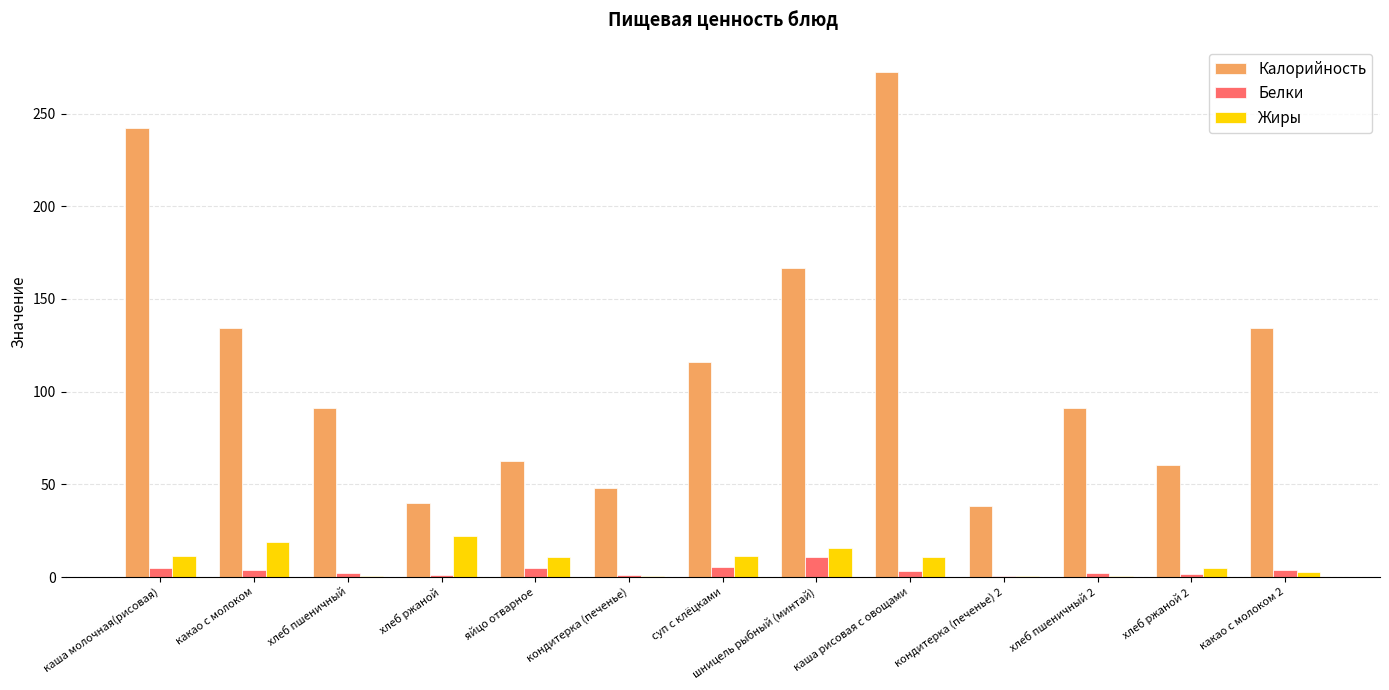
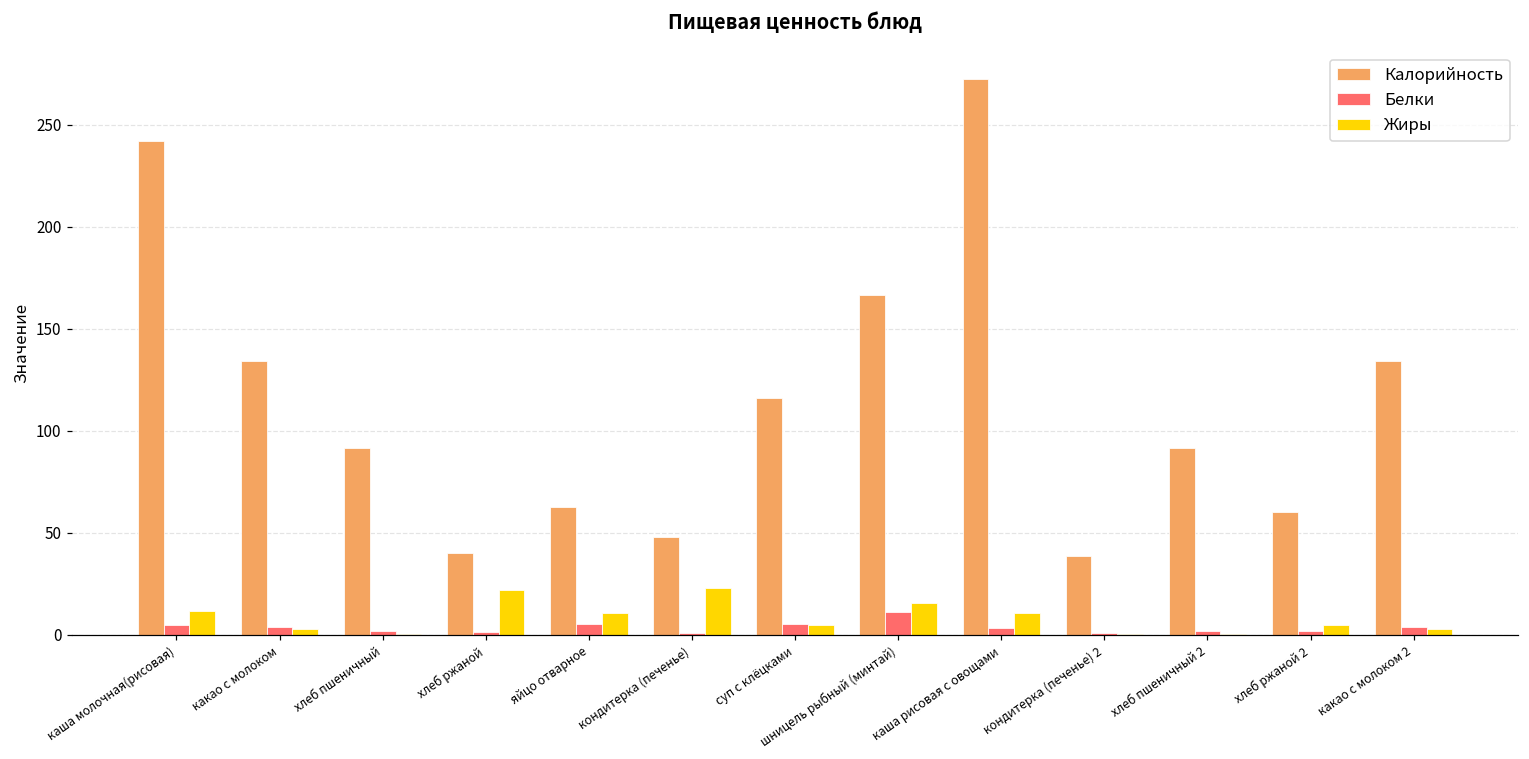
  {
    "Жиры": {
      "каша молочная(рисовая)": 12,
-     "какао с молоком": 19,
+     "какао с молоком": 3,
      "хлеб ржаной": 22,
      "яйцо отварное": 11,
-     "кондитерка (печенье)": 0,
-     "суп с клёцками": 11,
+     "кондитерка (печенье)": 23,
+     "суп с клёцками": 5,
      "шницель рыбный (минтай)": 15,
      "каша рисовая с овощами": 11,
      "хлеб ржаной 2": 5,
      "какао с молоком 2": 3
    }
  }
